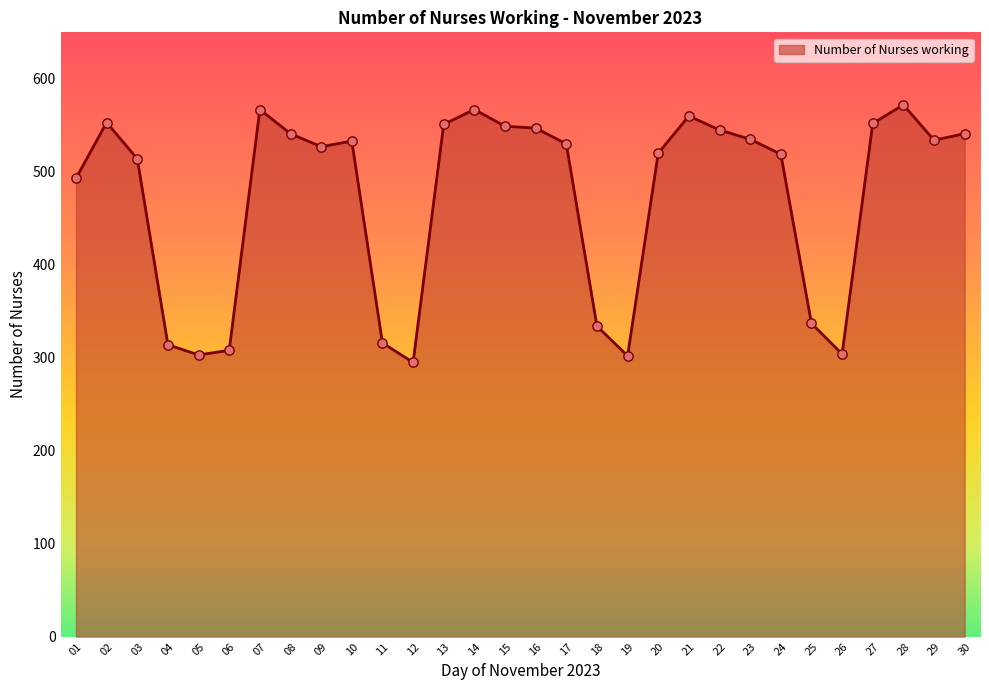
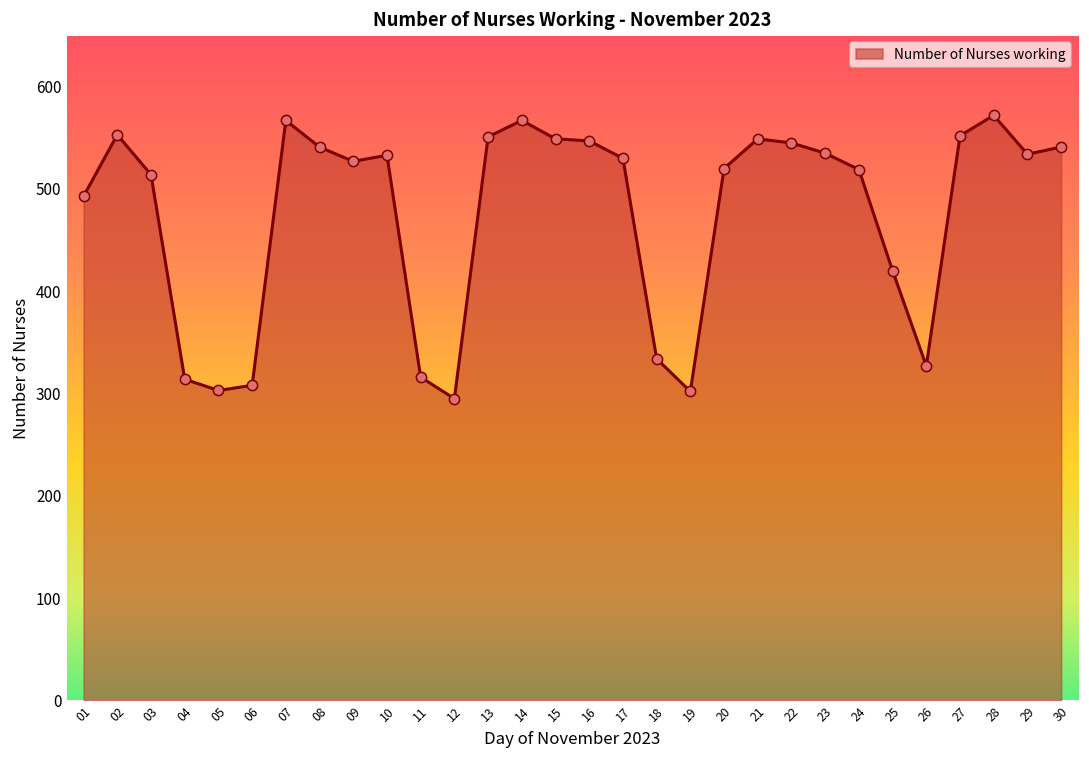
  {
    "01": 490,
    "02": 550,
    "03": 510,
    "04": 310,
    "05": 300,
    "06": 310,
    "07": 570,
    "08": 540,
    "09": 530,
    "10": 530,
    "11": 320,
    "12": 300,
    "13": 550,
    "14": 570,
    "15": 550,
    "16": 550,
    "17": 530,
    "18": 330,
    "19": 300,
    "20": 520,
-   "21": 560,
+   "21": 550,
    "22": 550,
    "23": 540,
    "24": 520,
-   "25": 340,
-   "26": 300,
+   "25": 420,
+   "26": 330,
    "27": 550,
    "28": 570,
    "29": 530,
    "30": 540
  }
